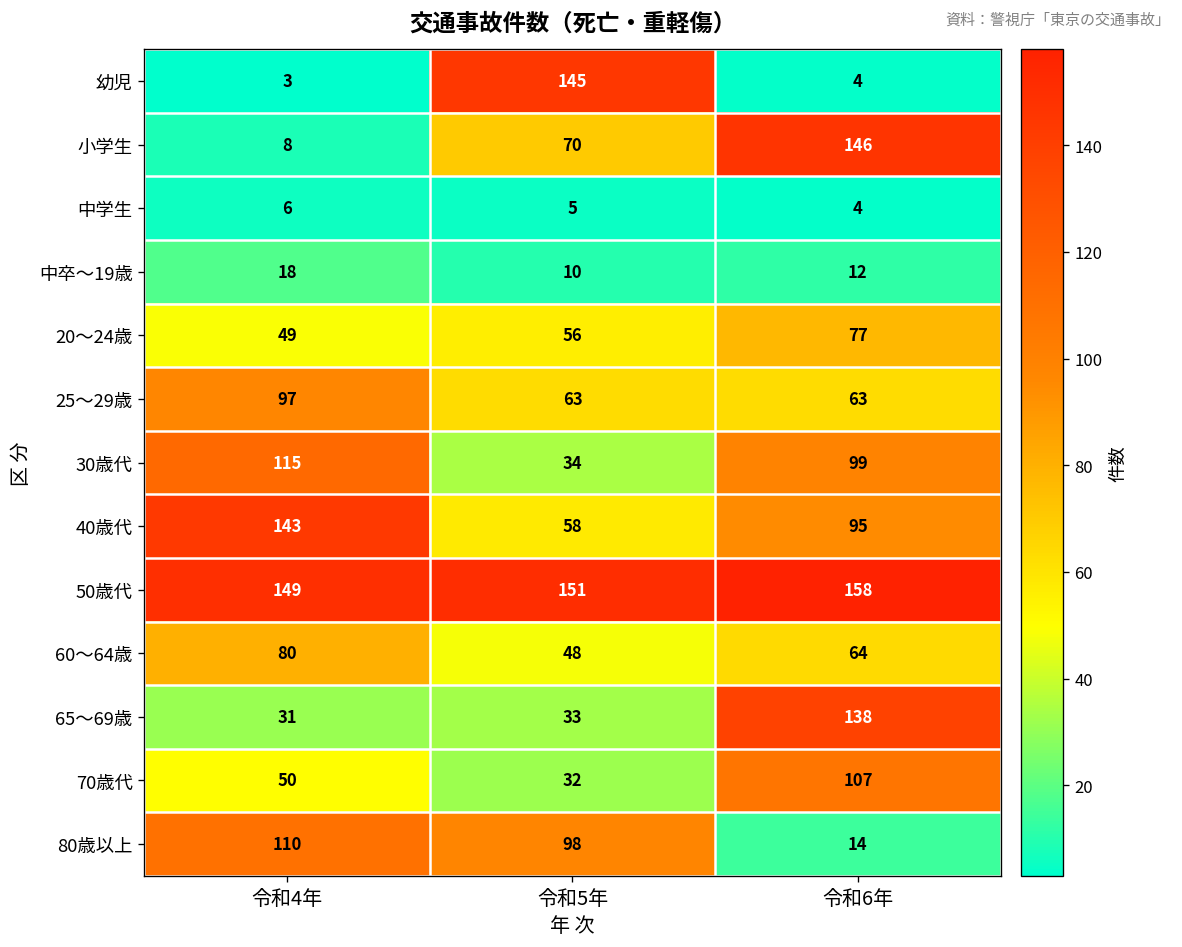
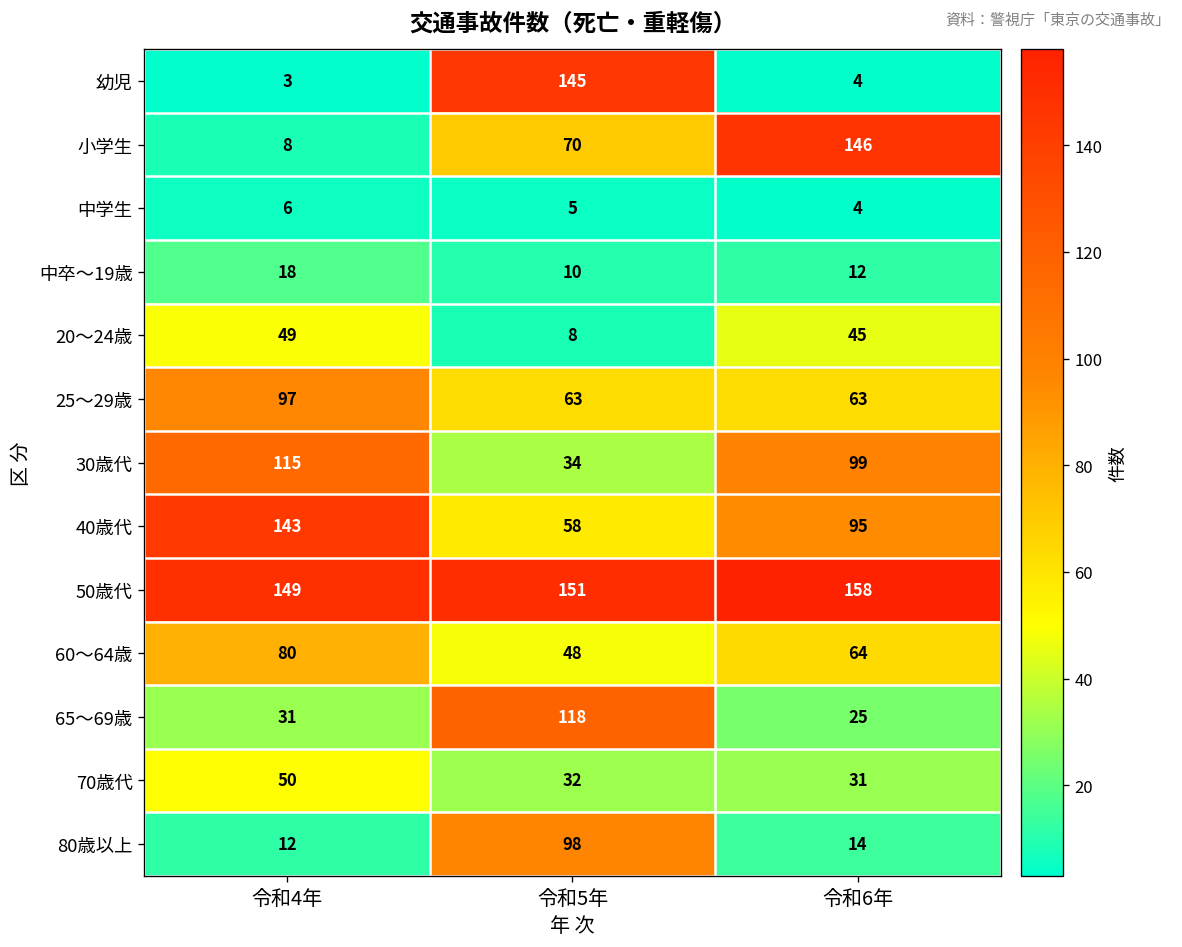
  {
    "幼児": {
      "令和4年": 3,
      "令和5年": 145,
      "令和6年": 4
    },
    "小学生": {
      "令和4年": 8,
      "令和5年": 70,
      "令和6年": 146
    },
    "中学生": {
      "令和4年": 6,
      "令和5年": 5,
      "令和6年": 4
    },
    "中卒～19歳": {
      "令和4年": 18,
      "令和5年": 10,
      "令和6年": 12
    },
    "20～24歳": {
      "令和4年": 49,
-     "令和5年": 56,
-     "令和6年": 77
+     "令和5年": 8,
+     "令和6年": 45
    },
    "25～29歳": {
      "令和4年": 97,
      "令和5年": 63,
      "令和6年": 63
    },
    "30歳代": {
      "令和4年": 115,
      "令和5年": 34,
      "令和6年": 99
    },
    "40歳代": {
      "令和4年": 143,
      "令和5年": 58,
      "令和6年": 95
    },
    "50歳代": {
      "令和4年": 149,
      "令和5年": 151,
      "令和6年": 158
    },
    "60～64歳": {
      "令和4年": 80,
      "令和5年": 48,
      "令和6年": 64
    },
    "65～69歳": {
      "令和4年": 31,
-     "令和5年": 33,
-     "令和6年": 138
+     "令和5年": 118,
+     "令和6年": 25
    },
    "70歳代": {
      "令和4年": 50,
      "令和5年": 32,
-     "令和6年": 107
+     "令和6年": 31
    },
    "80歳以上": {
-     "令和4年": 110,
+     "令和4年": 12,
      "令和5年": 98,
      "令和6年": 14
    }
  }
